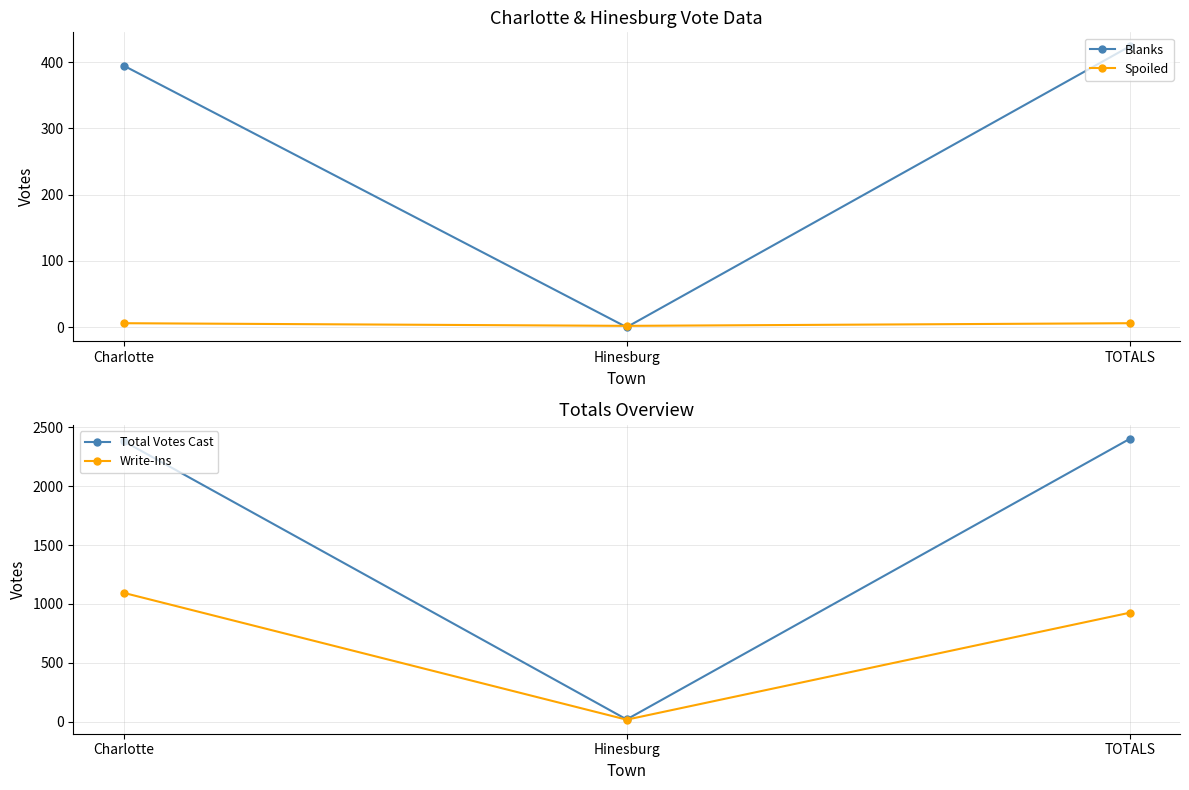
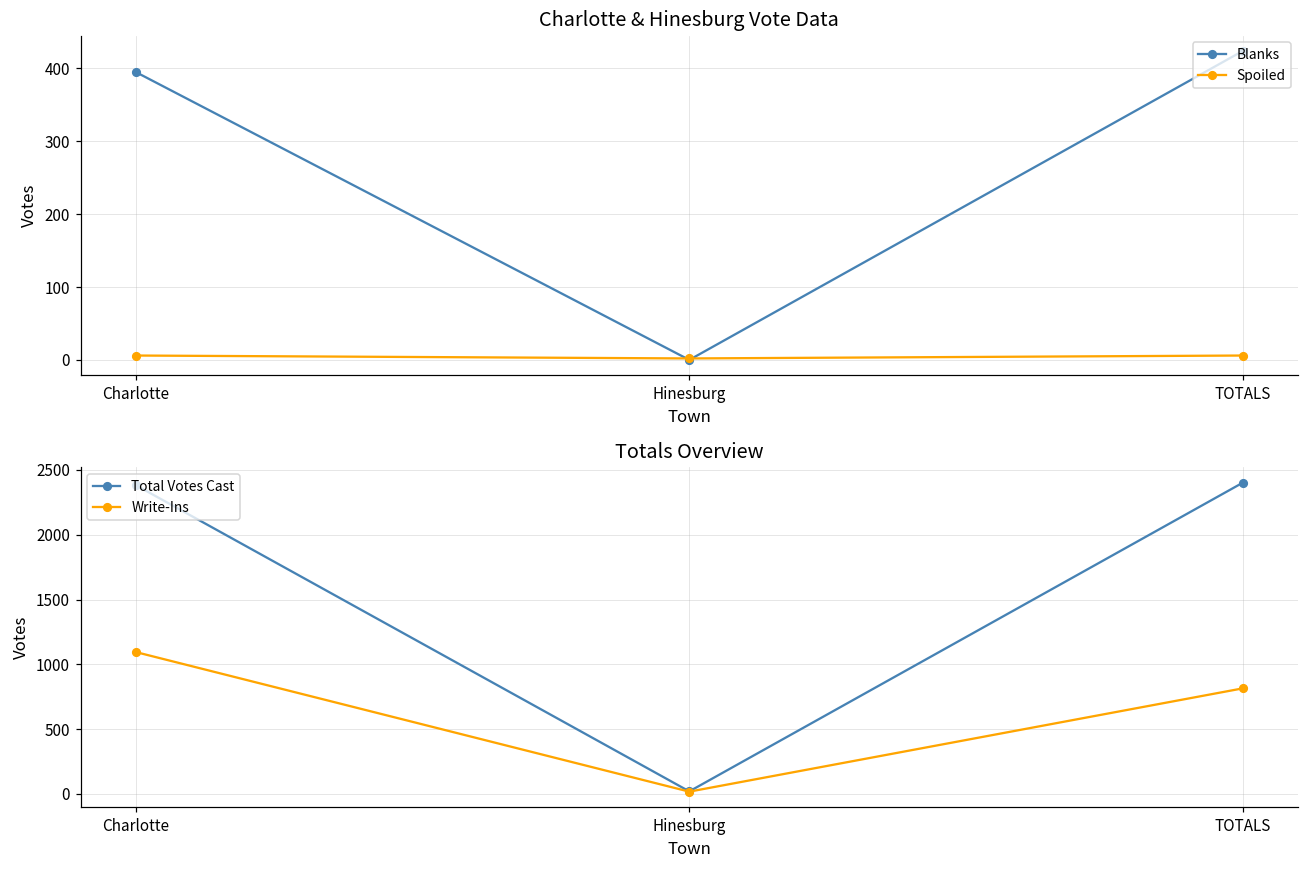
  {
    "Charlotte & Hinesburg Vote Data": {
      "Blanks": {
        "Charlotte": 400
      },
      "Spoiled": {
        "Charlotte": 10,
        "TOTALS": 10
      }
    },
    "Totals Overview": {
      "Total Votes Cast": {
        "TOTALS": 2400
      },
      "Write-Ins": {
        "Charlotte": 1090,
-       "TOTALS": 930
+       "TOTALS": 810
      }
    }
  }
